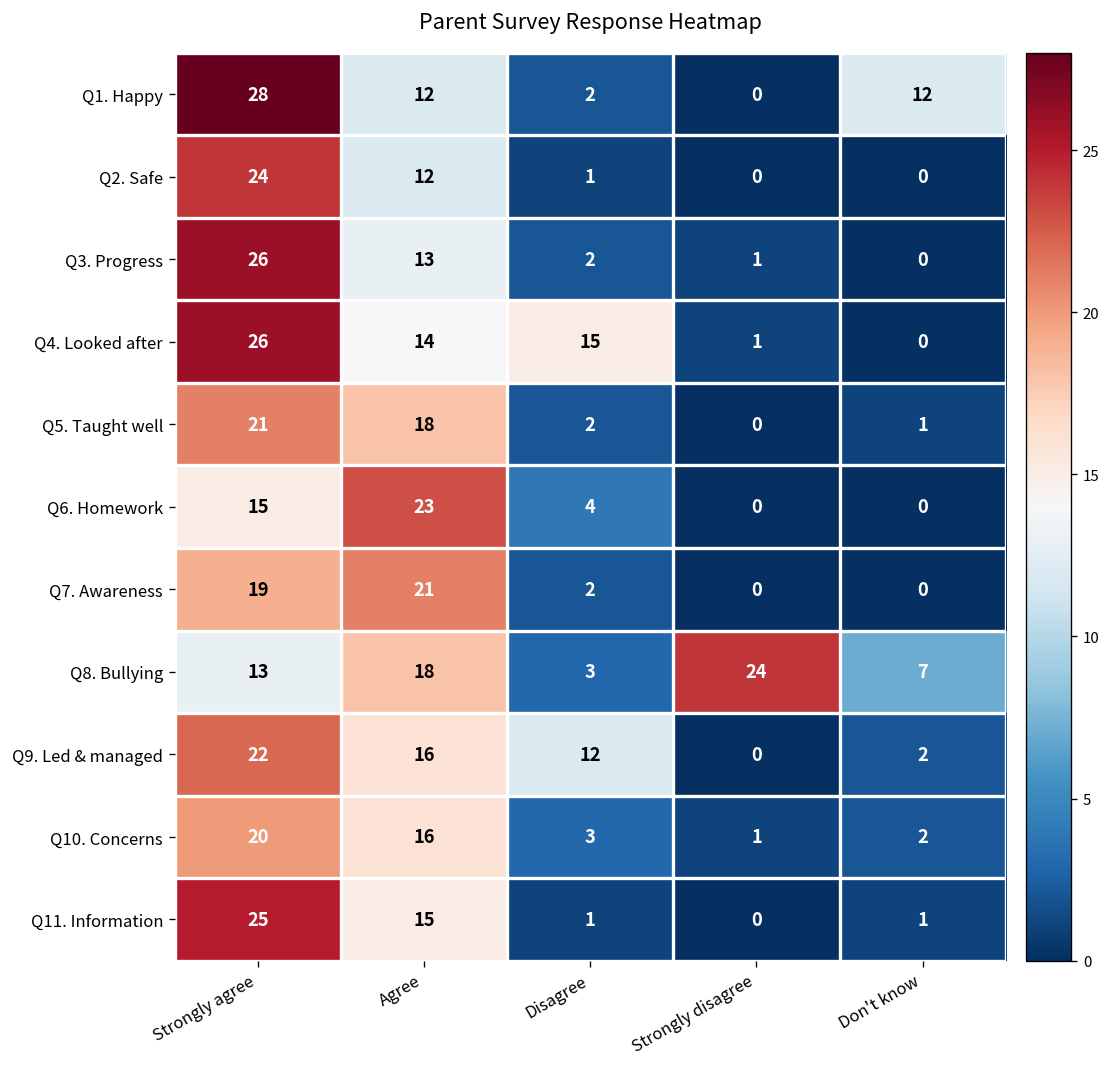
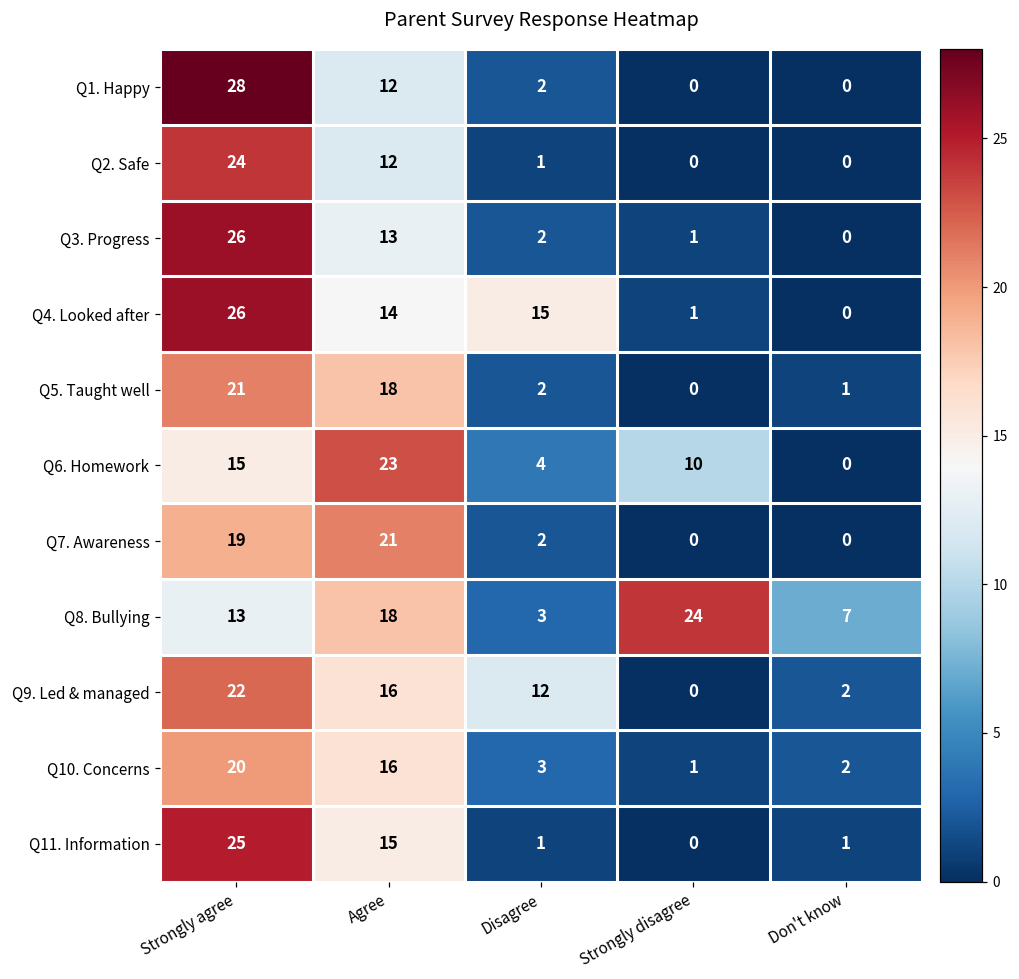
  {
    "Q1. Happy": {
      "Strongly agree": 28,
      "Agree": 12,
      "Disagree": 2,
      "Strongly disagree": 0,
-     "Don't know": 12
+     "Don't know": 0
    },
    "Q2. Safe": {
      "Strongly agree": 24,
      "Agree": 12,
      "Disagree": 1,
      "Strongly disagree": 0,
      "Don't know": 0
    },
    "Q3. Progress": {
      "Strongly agree": 26,
      "Agree": 13,
      "Disagree": 2,
      "Strongly disagree": 1,
      "Don't know": 0
    },
    "Q4. Looked after": {
      "Strongly agree": 26,
      "Agree": 14,
      "Disagree": 15,
      "Strongly disagree": 1,
      "Don't know": 0
    },
    "Q5. Taught well": {
      "Strongly agree": 21,
      "Agree": 18,
      "Disagree": 2,
      "Strongly disagree": 0,
      "Don't know": 1
    },
    "Q6. Homework": {
      "Strongly agree": 15,
      "Agree": 23,
      "Disagree": 4,
-     "Strongly disagree": 0,
+     "Strongly disagree": 10,
      "Don't know": 0
    },
    "Q7. Awareness": {
      "Strongly agree": 19,
      "Agree": 21,
      "Disagree": 2,
      "Strongly disagree": 0,
      "Don't know": 0
    },
    "Q8. Bullying": {
      "Strongly agree": 13,
      "Agree": 18,
      "Disagree": 3,
      "Strongly disagree": 24,
      "Don't know": 7
    },
    "Q9. Led & managed": {
      "Strongly agree": 22,
      "Agree": 16,
      "Disagree": 12,
      "Strongly disagree": 0,
      "Don't know": 2
    },
    "Q10. Concerns": {
      "Strongly agree": 20,
      "Agree": 16,
      "Disagree": 3,
      "Strongly disagree": 1,
      "Don't know": 2
    },
    "Q11. Information": {
      "Strongly agree": 25,
      "Agree": 15,
      "Disagree": 1,
      "Strongly disagree": 0,
      "Don't know": 1
    }
  }
